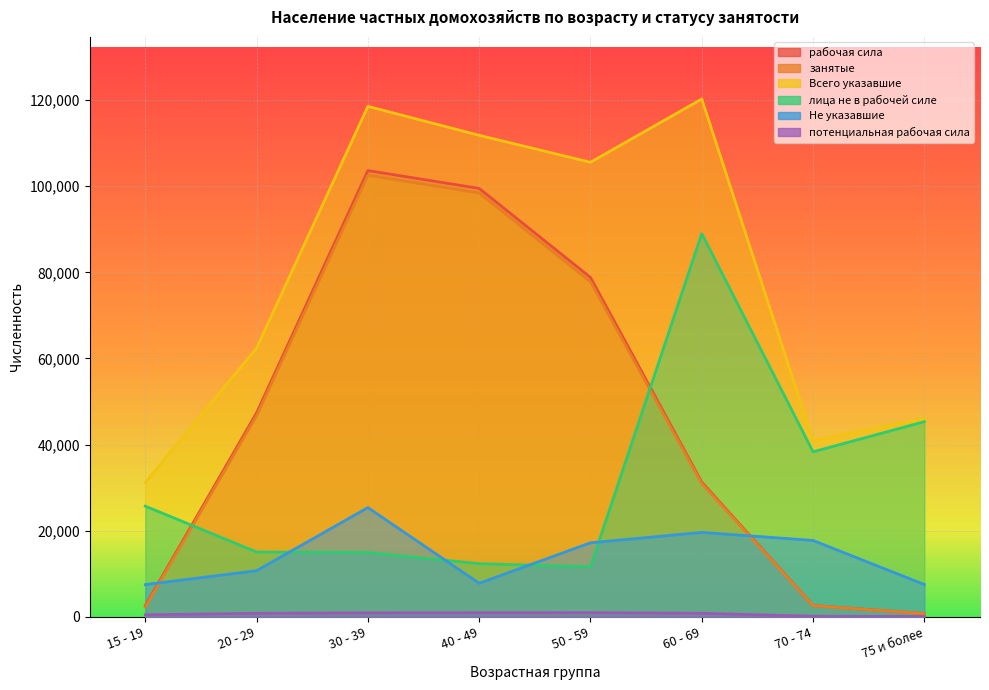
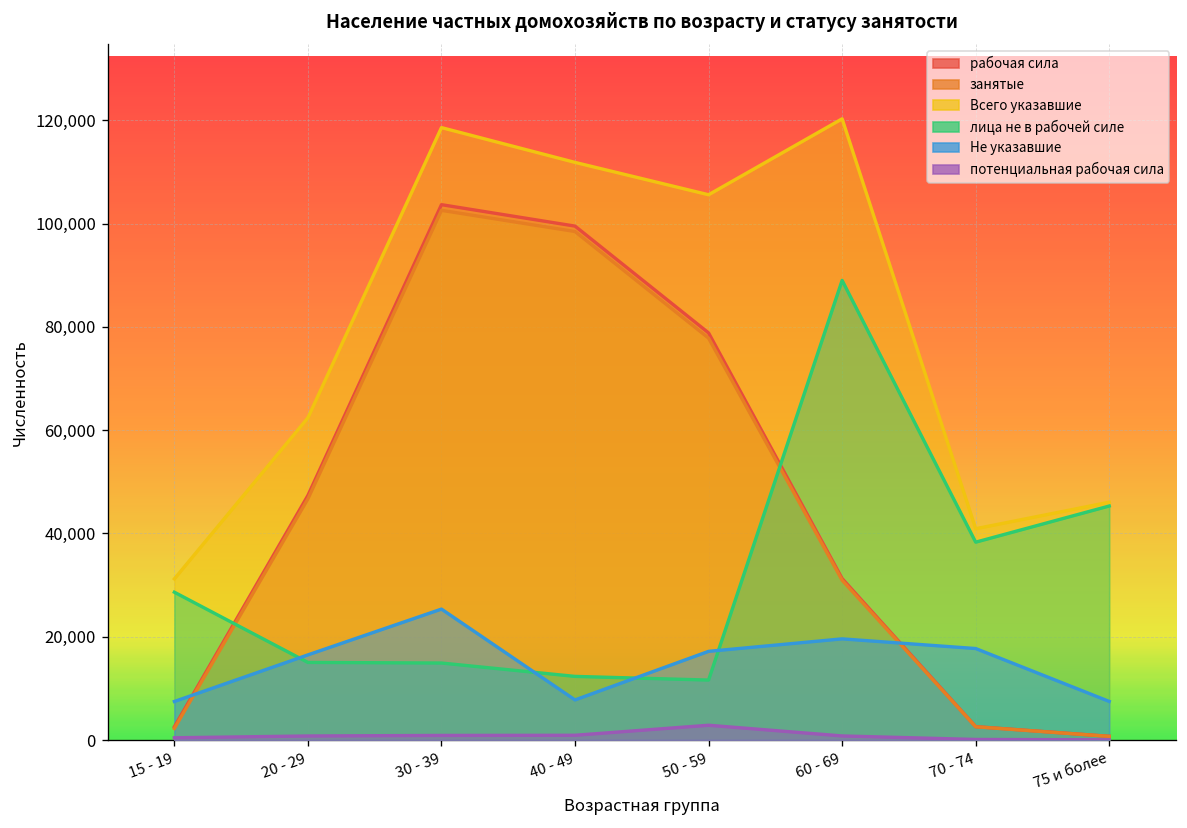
  {
    "лица не в рабочей силе": {
-     "15 - 19": "26,000",
+     "15 - 19": "29,000",
      "20 - 29": "15,000",
      "30 - 39": "15,000",
      "40 - 49": "12,000",
      "50 - 59": "12,000",
      "60 - 69": "89,000",
      "70 - 74": "38,000",
      "75 и более": "45,000"
    },
    "Не указавшие": {
      "15 - 19": "7,000",
-     "20 - 29": "11,000",
+     "20 - 29": "16,000",
      "30 - 39": "25,000",
      "40 - 49": "8,000",
      "50 - 59": "17,000",
      "60 - 69": "20,000",
      "70 - 74": "18,000",
      "75 и более": "7,000"
    },
    "потенциальная рабочая сила": {
      "15 - 19": "0",
      "20 - 29": "1,000",
      "30 - 39": "1,000",
      "40 - 49": "1,000",
-     "50 - 59": "1,000",
+     "50 - 59": "3,000",
      "60 - 69": "1,000",
      "70 - 74": "0",
      "75 и более": "0"
    }
  }
